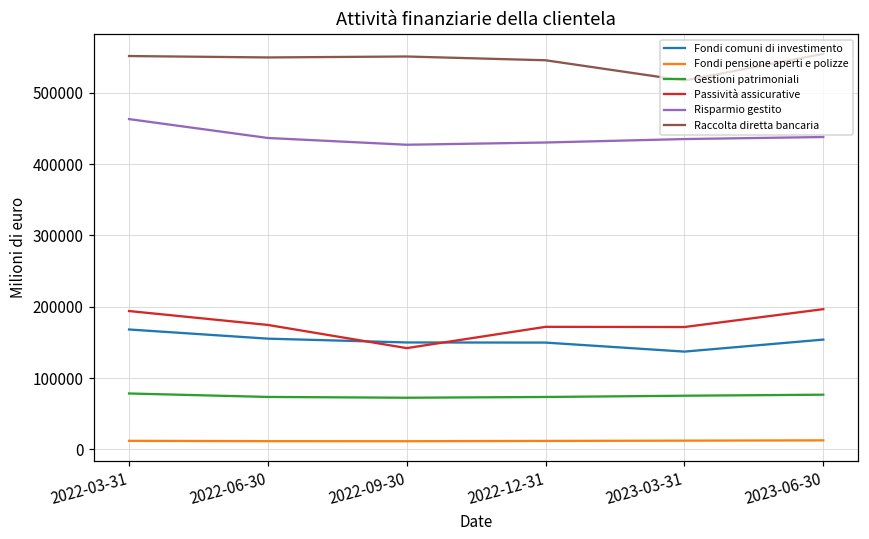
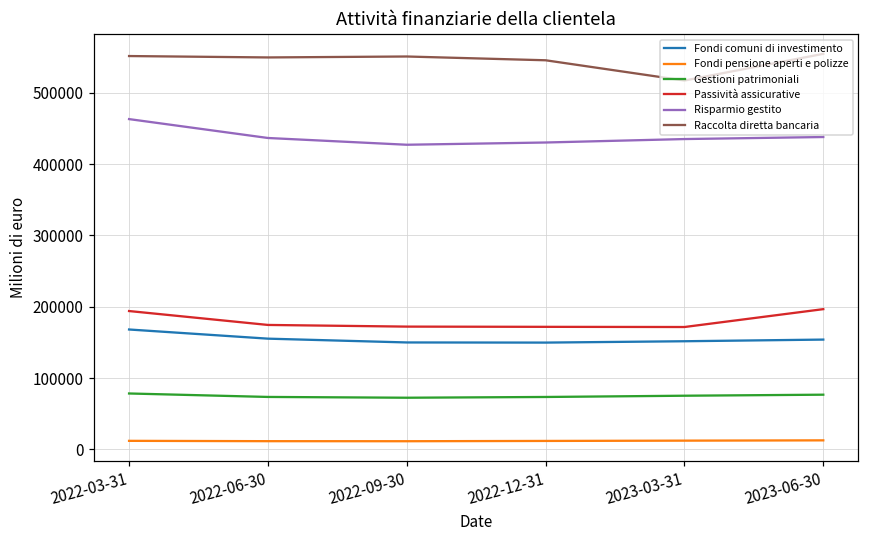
  {
    "Fondi comuni di investimento": {
      "2022-03-31": 170000,
      "2022-06-30": 160000,
      "2022-09-30": 150000,
      "2022-12-31": 150000,
-     "2023-03-31": 140000,
+     "2023-03-31": 150000,
      "2023-06-30": 150000
    },
    "Fondi pensione aperti e polizze": {
      "2022-03-31": 10000,
      "2022-06-30": 10000,
      "2022-09-30": 10000,
      "2022-12-31": 10000,
      "2023-03-31": 10000,
      "2023-06-30": 10000
    },
    "Gestioni patrimoniali": {
      "2022-03-31": 80000,
      "2022-06-30": 70000,
      "2022-09-30": 70000,
      "2022-12-31": 70000,
      "2023-03-31": 80000,
      "2023-06-30": 80000
    },
    "Passività assicurative": {
      "2022-03-31": 190000,
      "2022-06-30": 170000,
-     "2022-09-30": 140000,
+     "2022-09-30": 170000,
      "2022-12-31": 170000,
      "2023-03-31": 170000,
      "2023-06-30": 200000
    },
    "Risparmio gestito": {
      "2022-03-31": 460000,
      "2022-06-30": 440000,
      "2022-09-30": 430000,
      "2022-12-31": 430000
    },
    "Raccolta diretta bancaria": {
      "2022-03-31": 550000,
      "2022-06-30": 550000,
      "2022-09-30": 550000,
      "2022-12-31": 550000
    }
  }
